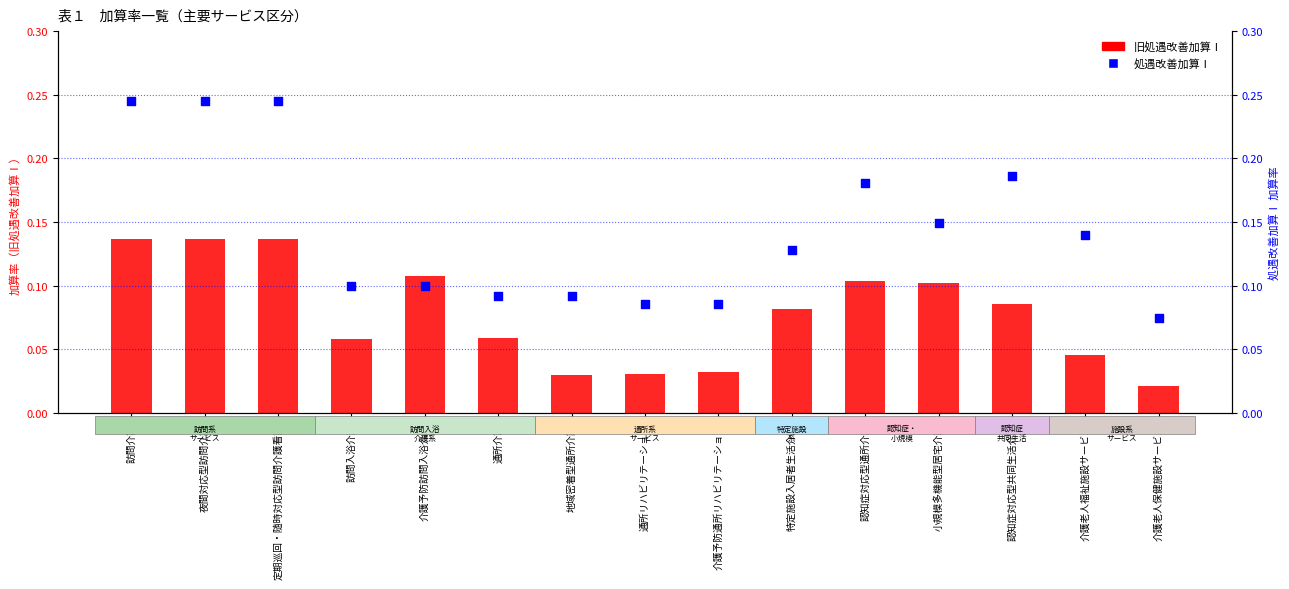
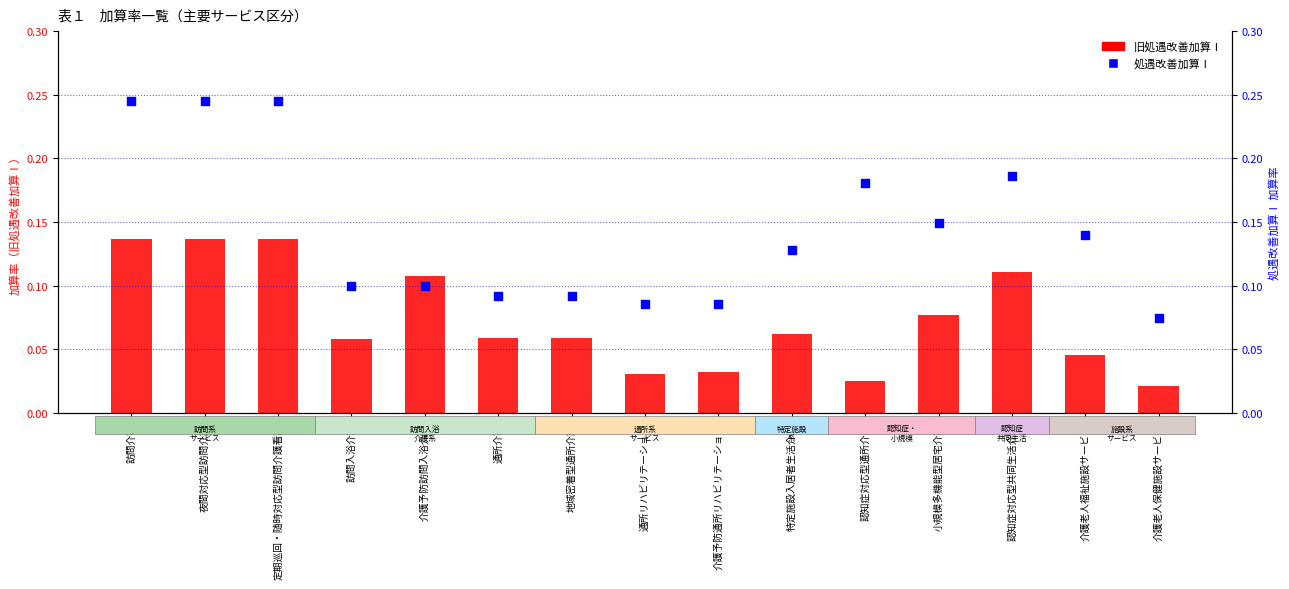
  {
    "旧処遇改善加算Ⅰ": {
      "訪問介護": 0.137,
      "夜間対応型訪問介護": 0.137,
      "定期巡回・随時対応型訪問介護看護": 0.137,
      "訪問入浴介護": 0.058,
      "介護予防訪問入浴介護": 0.108,
      "通所介護": 0.059,
-     "地域密着型通所介護": 0.030,
+     "地域密着型通所介護": 0.059,
      "通所リハビリテーション": 0.031,
      "介護予防通所リハビリテーション": 0.032,
-     "特定施設入居者生活介護": 0.082,
-     "認知症対応型通所介護": 0.104,
-     "小規模多機能型居宅介護": 0.102,
-     "認知症対応型共同生活介護": 0.086,
+     "特定施設入居者生活介護": 0.062,
+     "認知症対応型通所介護": 0.025,
+     "小規模多機能型居宅介護": 0.077,
+     "認知症対応型共同生活介護": 0.111,
      "介護老人福祉施設サービス": 0.046,
      "介護老人保健施設サービス": 0.021
    }
  }
